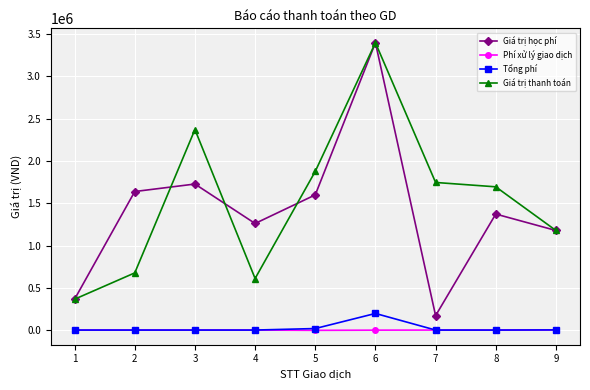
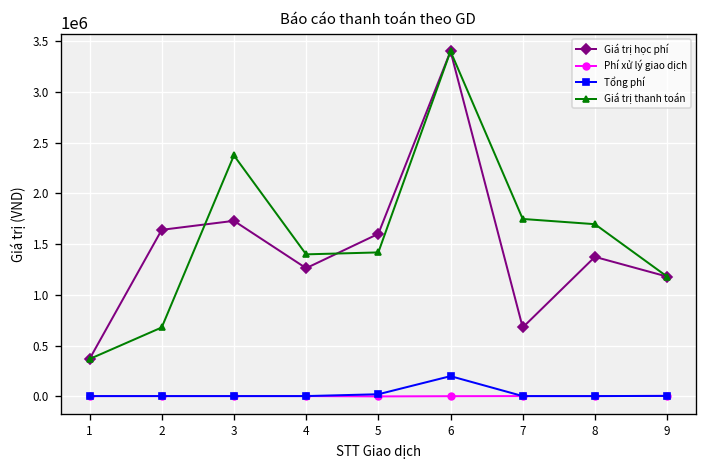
  {
    "Giá trị học phí": {
      "2": 1600000,
      "3": 1700000,
      "4": 1300000,
      "5": 1600000,
-     "7": 200000,
+     "7": 700000,
      "8": 1400000
    },
    "Phí xử lý giao dịch": {
      "6": 0
    },
    "Tổng phí": {
      "6": 200000
    },
    "Giá trị thanh toán": {
      "2": 700000,
      "3": 2400000,
-     "4": 600000,
-     "5": 1900000,
+     "4": 1400000,
+     "5": 1400000,
      "7": 1700000,
      "8": 1700000
    }
  }
